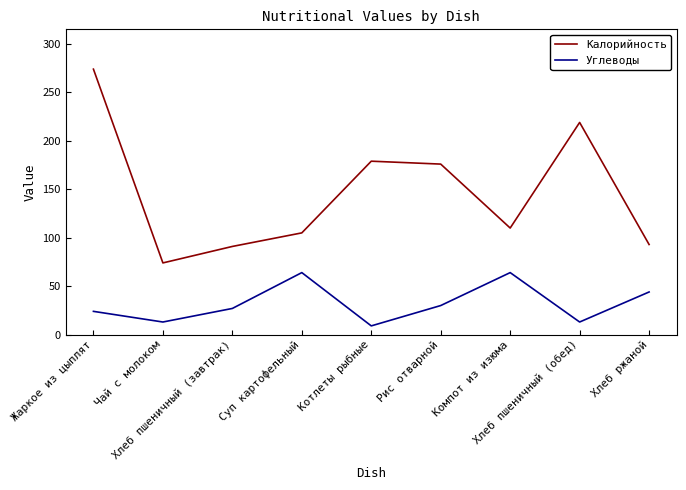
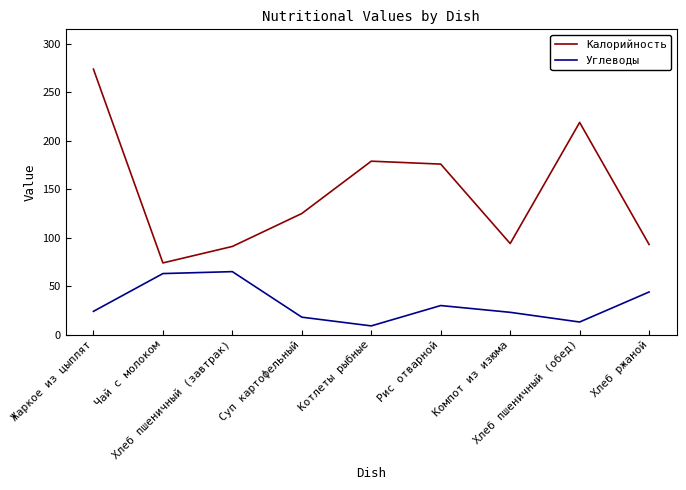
  {
    "Калорийность": {
      "Жаркое из цыплят": 270,
      "Чай с молоком": 70,
      "Хлеб пшеничный (завтрак)": 90,
-     "Суп картофельный": 110,
+     "Суп картофельный": 130,
      "Котлеты рыбные": 180,
      "Рис отварной": 180,
-     "Компот из изюма": 110,
+     "Компот из изюма": 90,
      "Хлеб пшеничный (обед)": 220,
      "Хлеб ржаной": 90
    },
    "Углеводы": {
      "Жаркое из цыплят": 20,
-     "Чай с молоком": 10,
-     "Хлеб пшеничный (завтрак)": 30,
-     "Суп картофельный": 60,
+     "Чай с молоком": 60,
+     "Хлеб пшеничный (завтрак)": 70,
+     "Суп картофельный": 20,
      "Котлеты рыбные": 10,
      "Рис отварной": 30,
-     "Компот из изюма": 60,
+     "Компот из изюма": 20,
      "Хлеб пшеничный (обед)": 10,
      "Хлеб ржаной": 40
    }
  }
